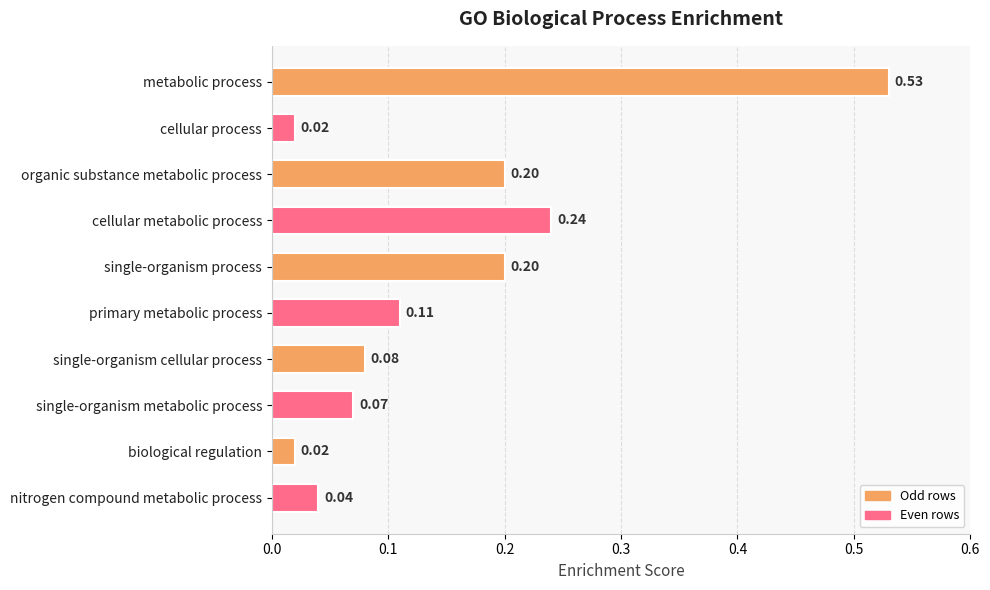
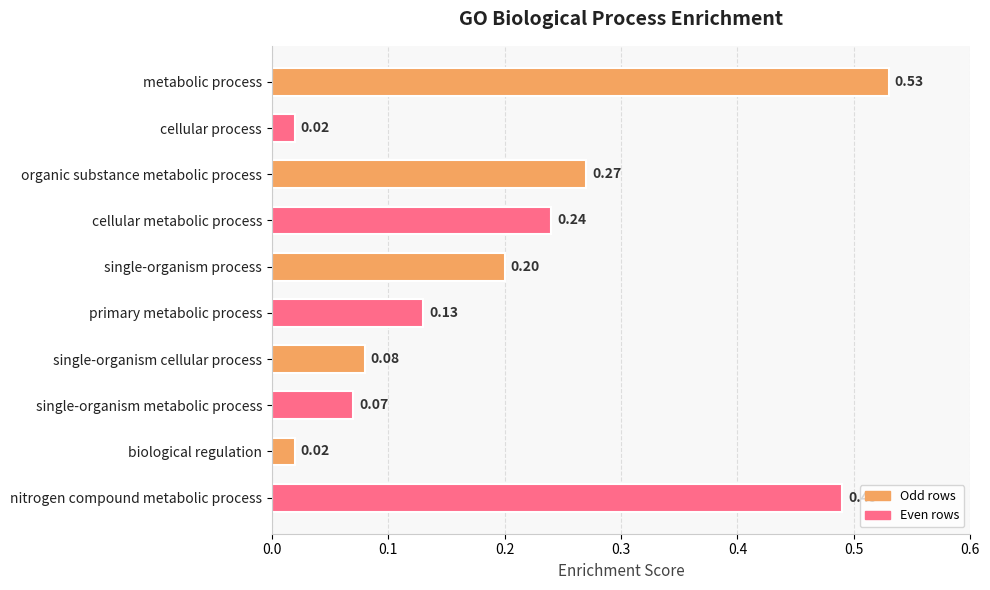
  {
    "metabolic process": 0.53,
    "cellular process": 0.02,
-   "organic substance metabolic process": 0.20,
+   "organic substance metabolic process": 0.27,
    "cellular metabolic process": 0.24,
    "single-organism process": 0.20,
-   "primary metabolic process": 0.11,
+   "primary metabolic process": 0.13,
    "single-organism cellular process": 0.08,
    "single-organism metabolic process": 0.07,
    "biological regulation": 0.02,
-   "nitrogen compound metabolic process": 0.04
+   "nitrogen compound metabolic process": 0.49
  }
